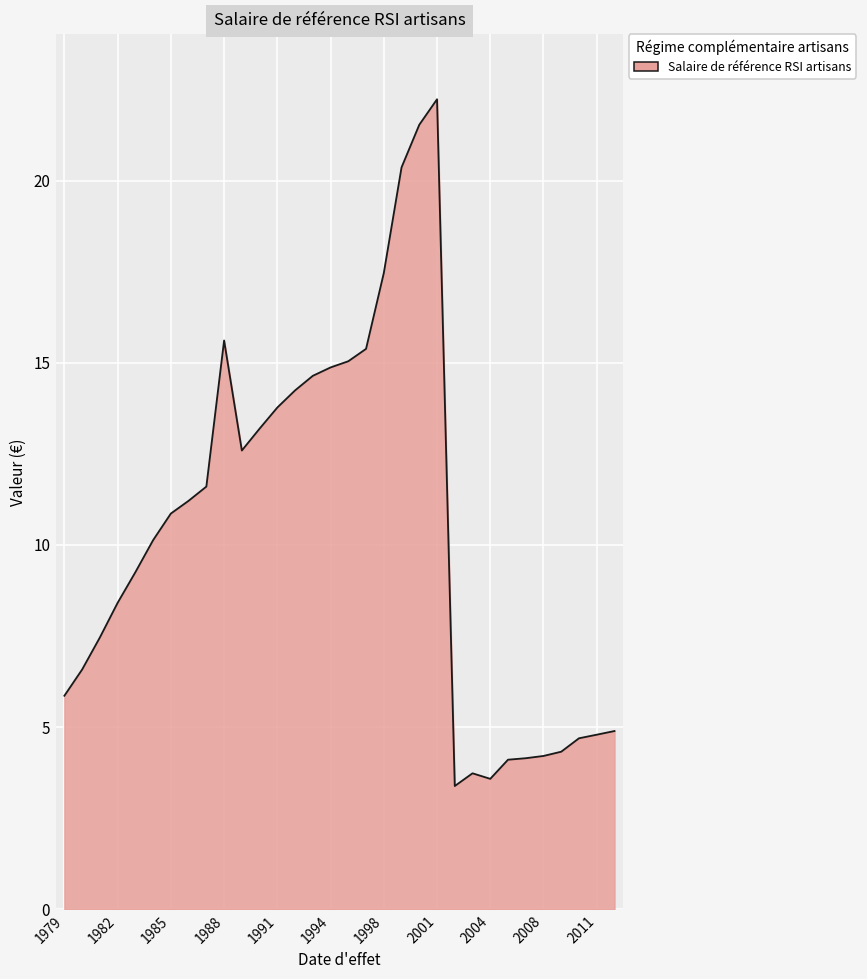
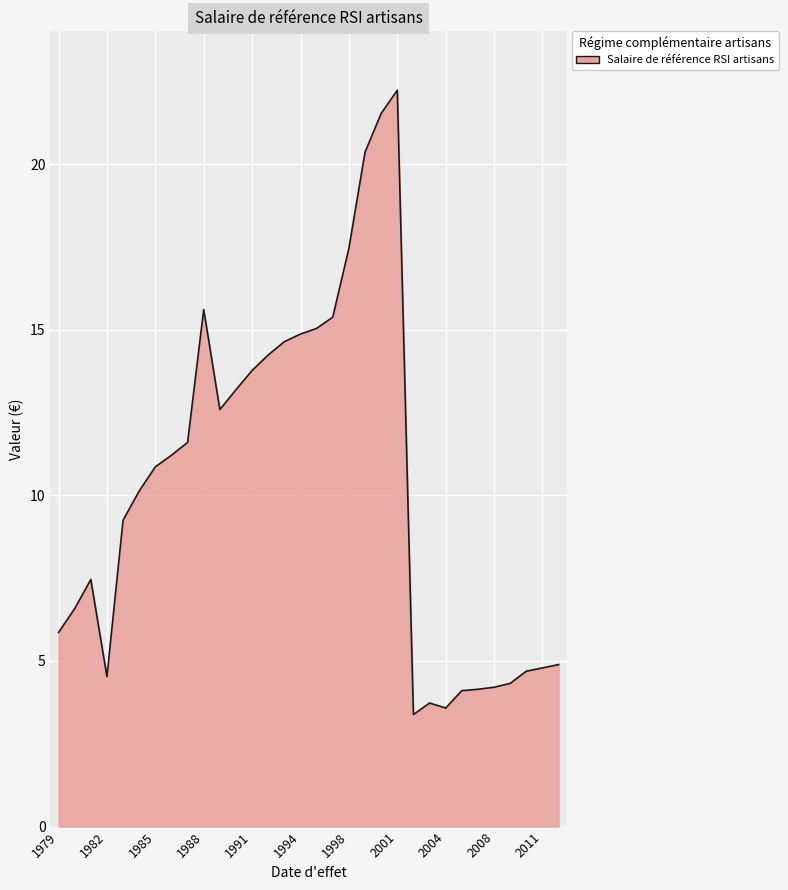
  {
    "1979": 5.9,
-   "1982": 8.4,
+   "1982": 4.5,
    "1985": 10.9,
    "1988": 15.6,
    "1991": 13.8,
    "1994": 14.9,
    "1998": 17.5,
    "2001": 22.2,
    "2004": 3.6,
    "2008": 4.2,
    "2011": 4.8
  }
